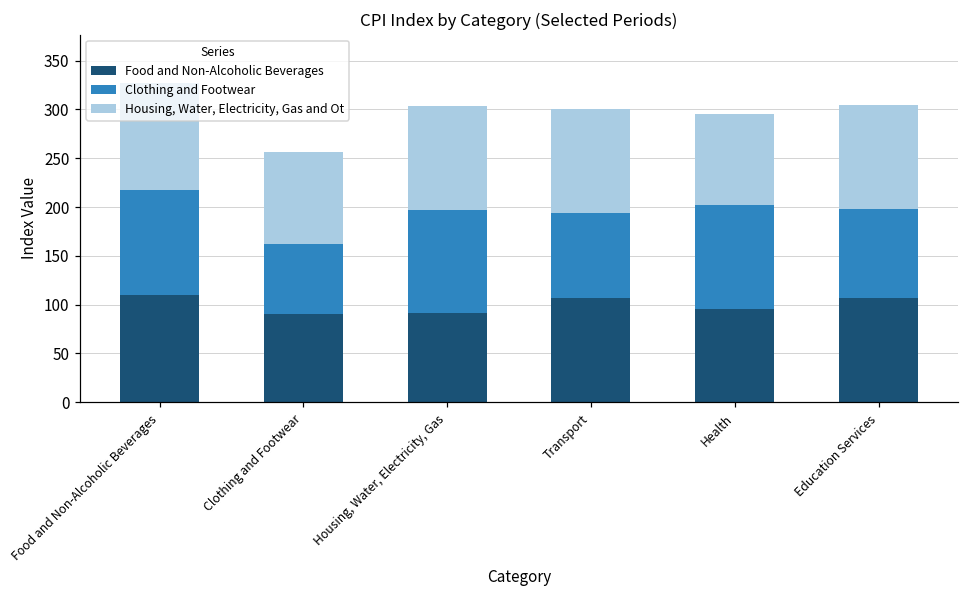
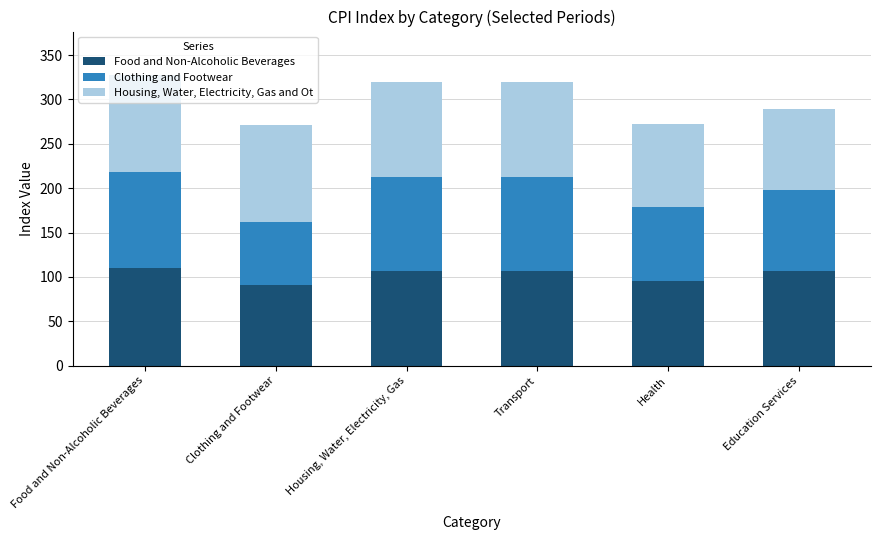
  {
    "Food and Non-Alcoholic Beverages": {
      "Food and Non-Alcoholic Beverages": 110,
      "Clothing and Footwear": 90,
-     "Housing, Water, Electricity, Gas": 90,
+     "Housing, Water, Electricity, Gas": 110,
      "Transport": 110,
      "Health": 100,
      "Education Services": 110
    },
    "Clothing and Footwear": {
      "Food and Non-Alcoholic Beverages": 110,
      "Clothing and Footwear": 70,
      "Housing, Water, Electricity, Gas": 110,
-     "Transport": 90,
-     "Health": 110,
+     "Transport": 110,
+     "Health": 80,
      "Education Services": 90
    },
    "Housing, Water, Electricity, Gas and Ot": {
-     "Clothing and Footwear": 90,
+     "Clothing and Footwear": 110,
      "Housing, Water, Electricity, Gas": 110,
      "Transport": 110,
      "Health": 90,
-     "Education Services": 110
+     "Education Services": 90
    }
  }
